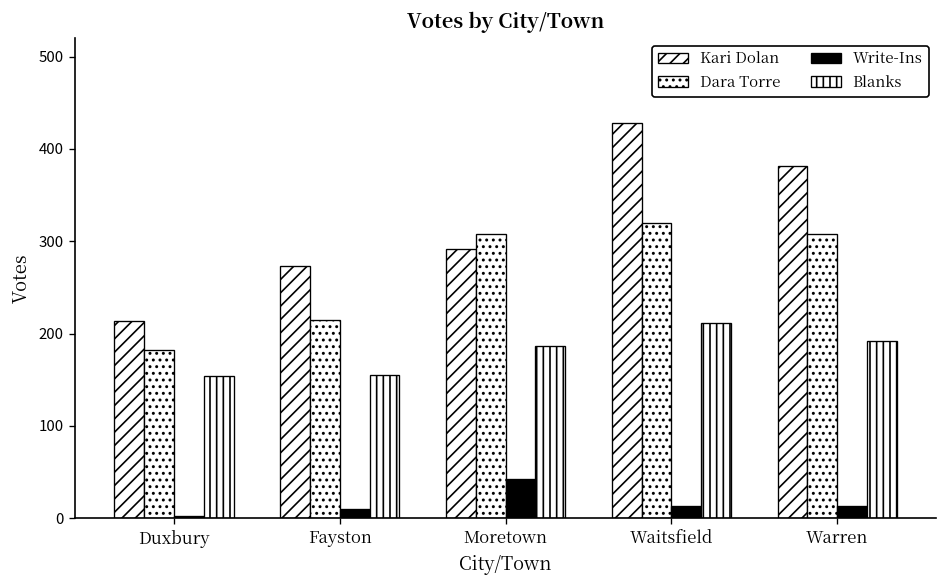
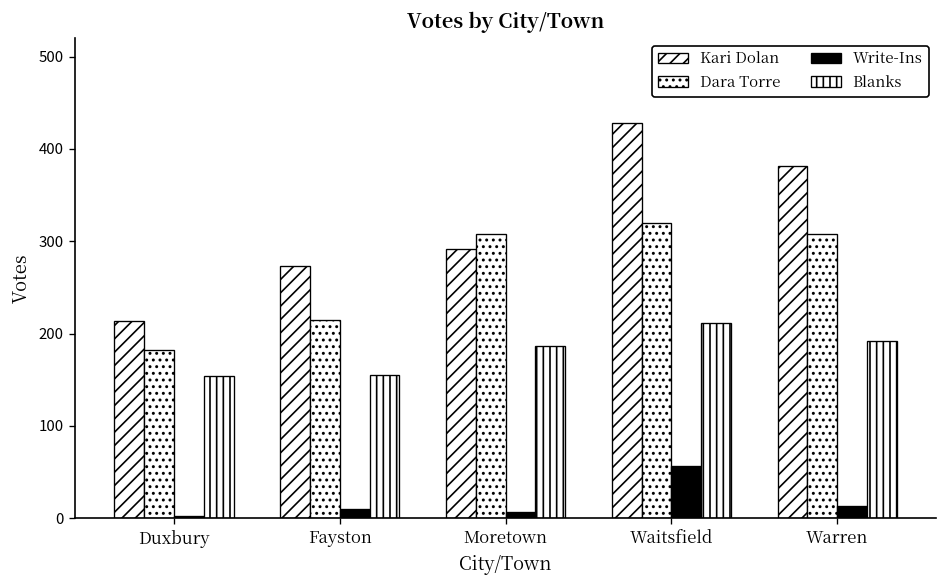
  {
    "Write-Ins": {
      "Fayston": 10,
-     "Moretown": 40,
-     "Waitsfield": 10,
+     "Moretown": 10,
+     "Waitsfield": 60,
      "Warren": 10
    }
  }
